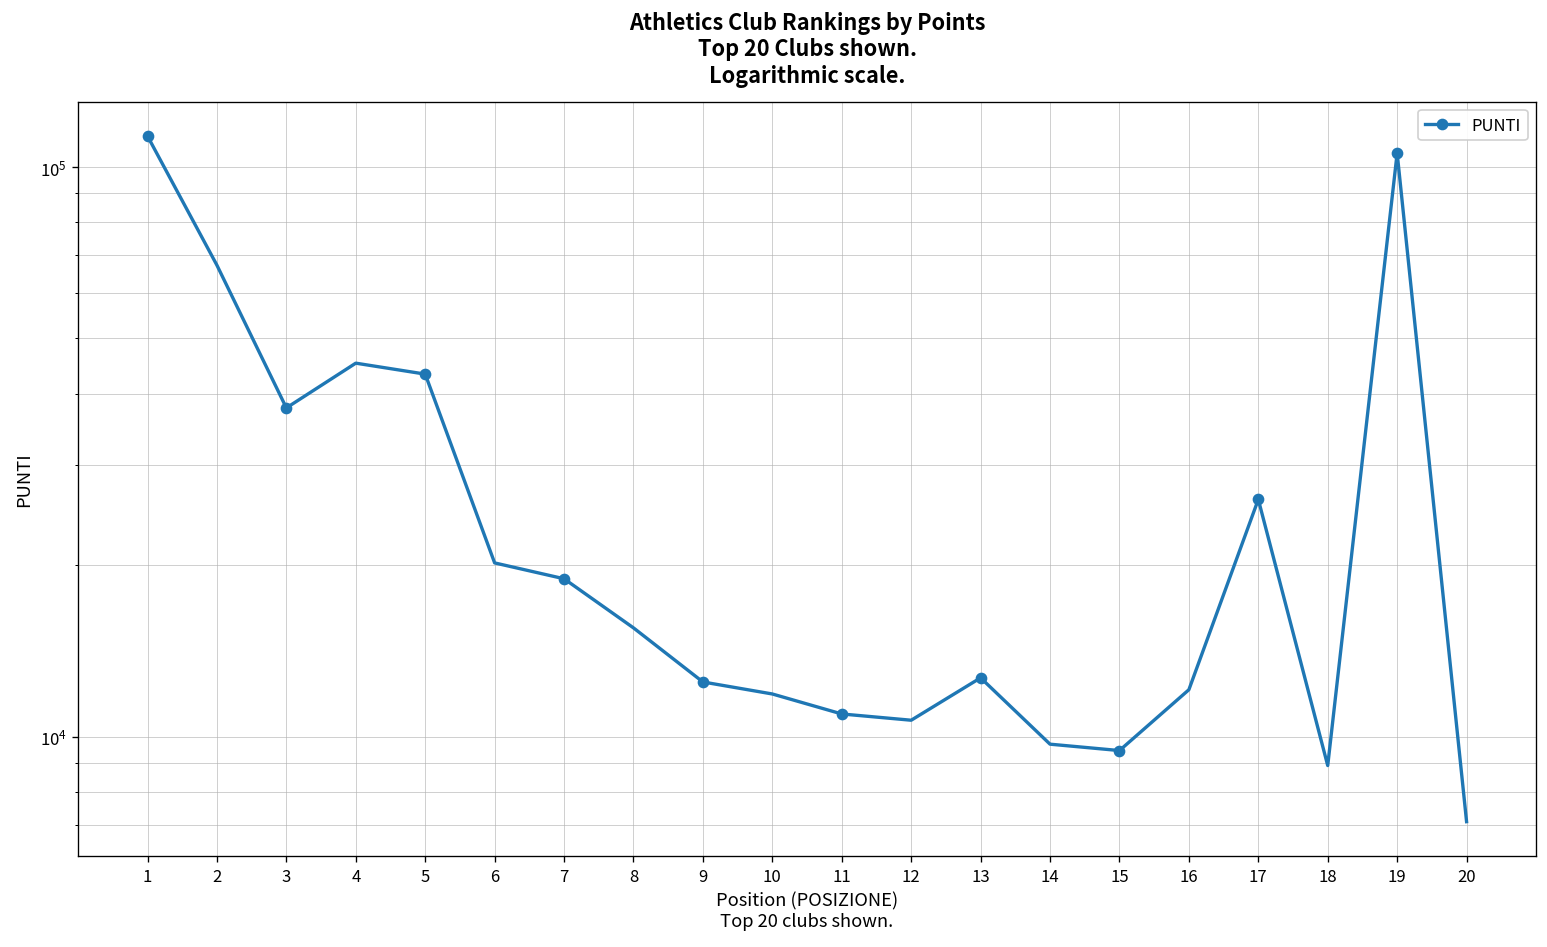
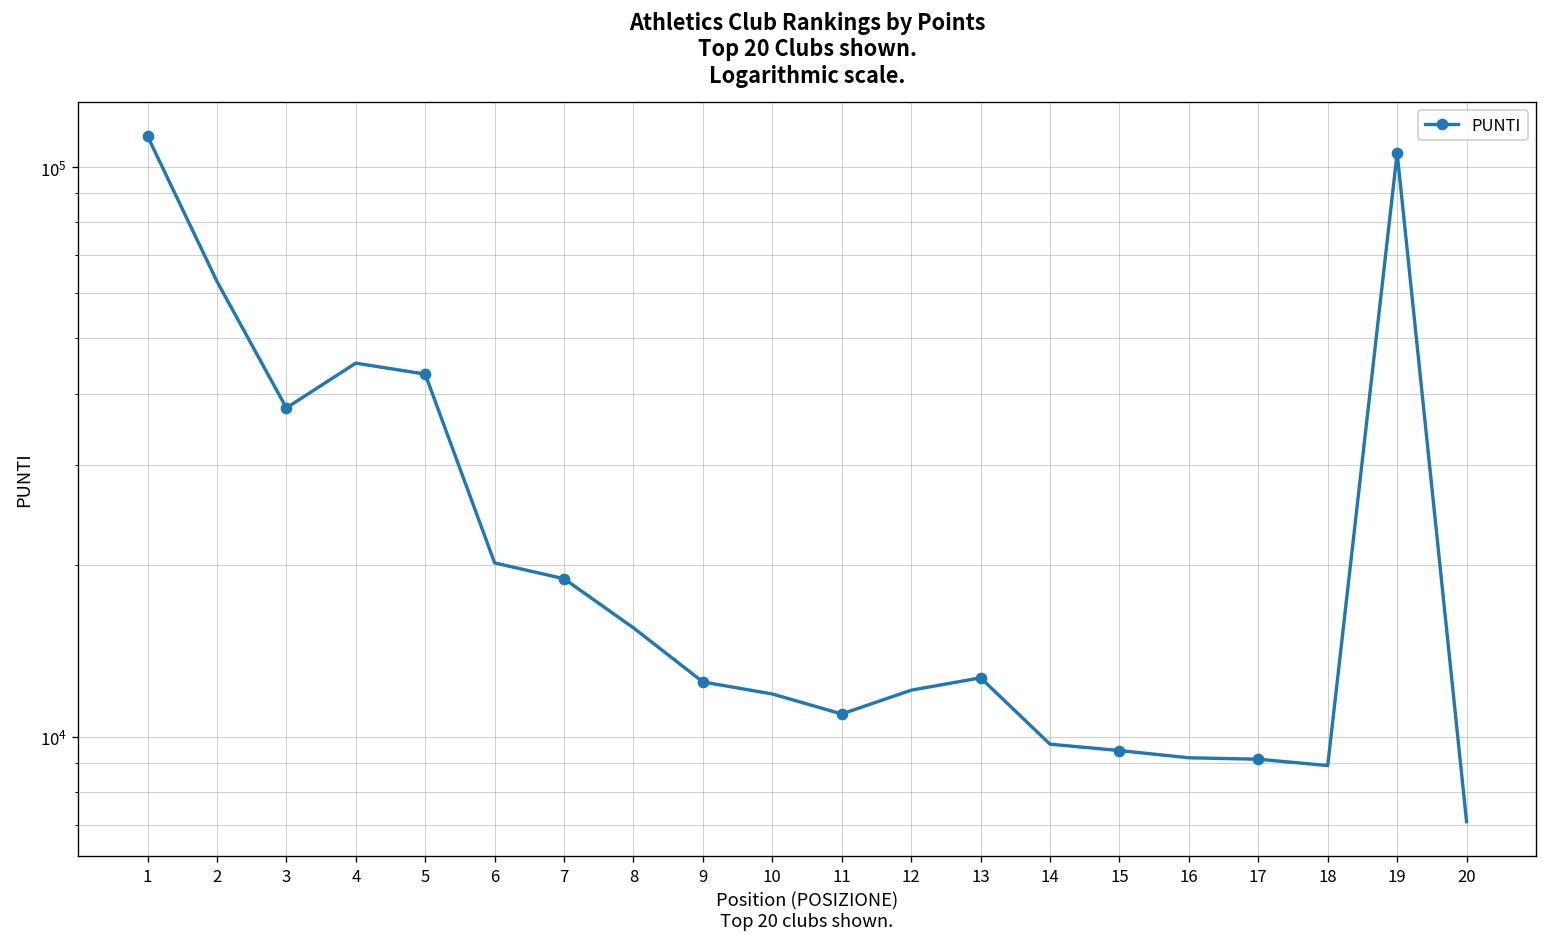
  {
    "1": 113000,
-   "2": 67000,
+   "2": 63000,
    "3": 38000,
    "4": 45000,
    "5": 43000,
    "6": 20200,
    "7": 18900,
    "8": 15500,
    "9": 12500,
    "10": 11900,
    "11": 11000,
-   "12": 10700,
+   "12": 12100,
    "13": 12700,
    "14": 9700,
    "15": 9500,
-   "16": 12100,
-   "17": 26000,
+   "16": 9200,
+   "17": 9100,
    "18": 8900,
    "19": 106000,
    "20": 7100
  }
